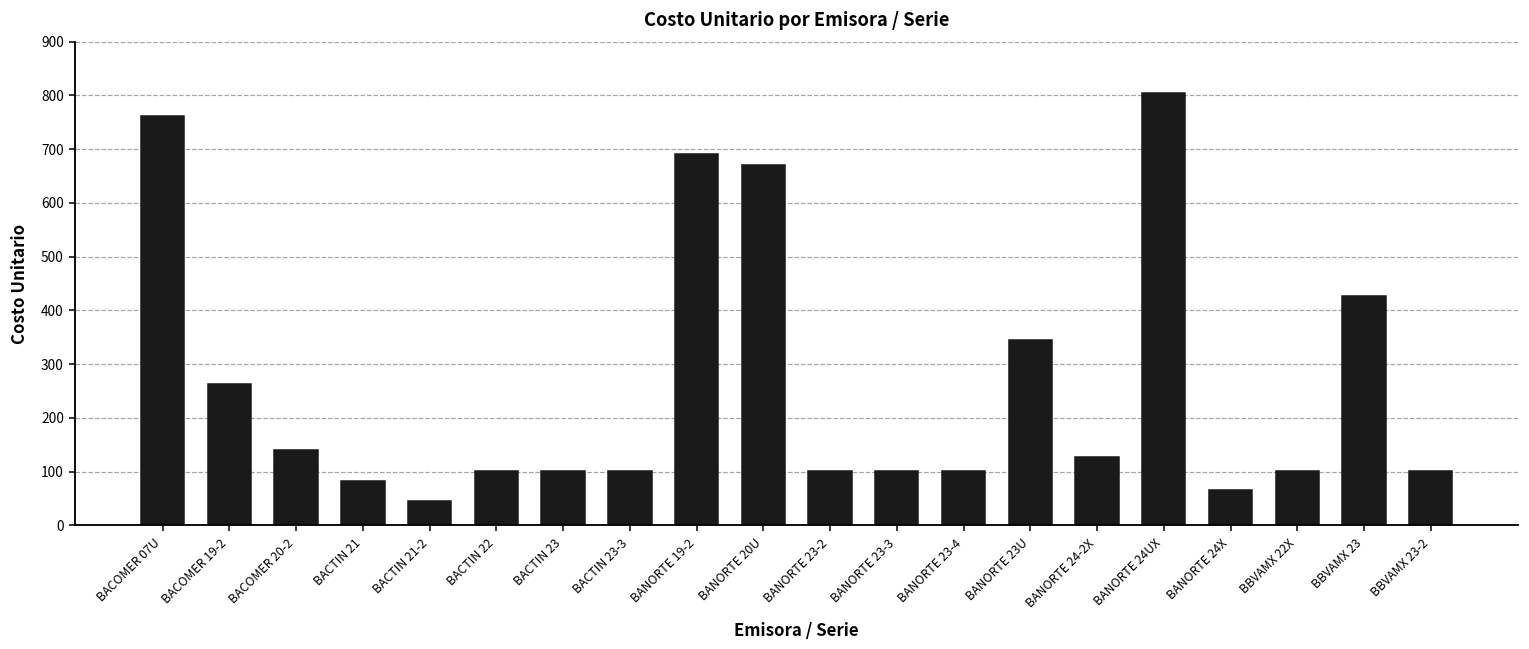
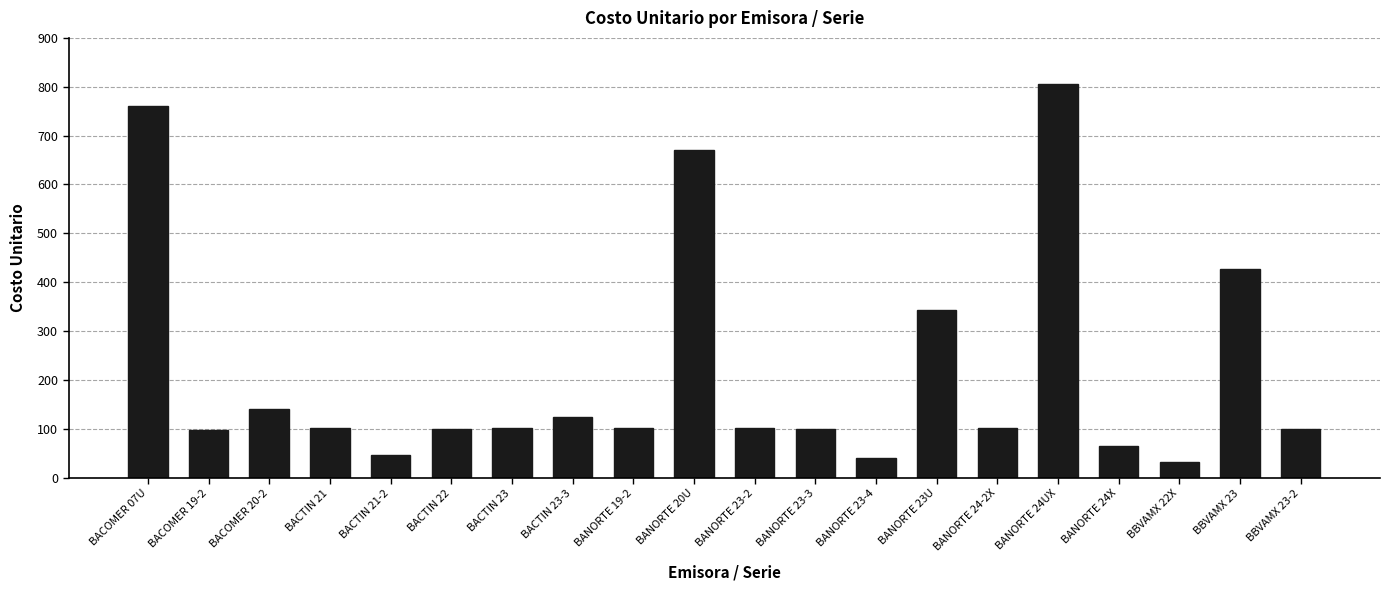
  {
    "BACOMER 07U": 760,
-   "BACOMER 19-2": 260,
+   "BACOMER 19-2": 100,
    "BACOMER 20-2": 140,
-   "BACTIN 21": 80,
+   "BACTIN 21": 100,
    "BACTIN 21-2": 50,
    "BACTIN 22": 100,
    "BACTIN 23": 100,
-   "BACTIN 23-3": 100,
-   "BANORTE 19-2": 690,
+   "BACTIN 23-3": 120,
+   "BANORTE 19-2": 100,
    "BANORTE 20U": 670,
    "BANORTE 23-2": 100,
    "BANORTE 23-3": 100,
-   "BANORTE 23-4": 100,
+   "BANORTE 23-4": 40,
    "BANORTE 23U": 340,
-   "BANORTE 24-2X": 130,
+   "BANORTE 24-2X": 100,
    "BANORTE 24UX": 800,
    "BANORTE 24X": 70,
-   "BBVAMX 22X": 100,
+   "BBVAMX 22X": 30,
    "BBVAMX 23": 430,
    "BBVAMX 23-2": 100
  }
